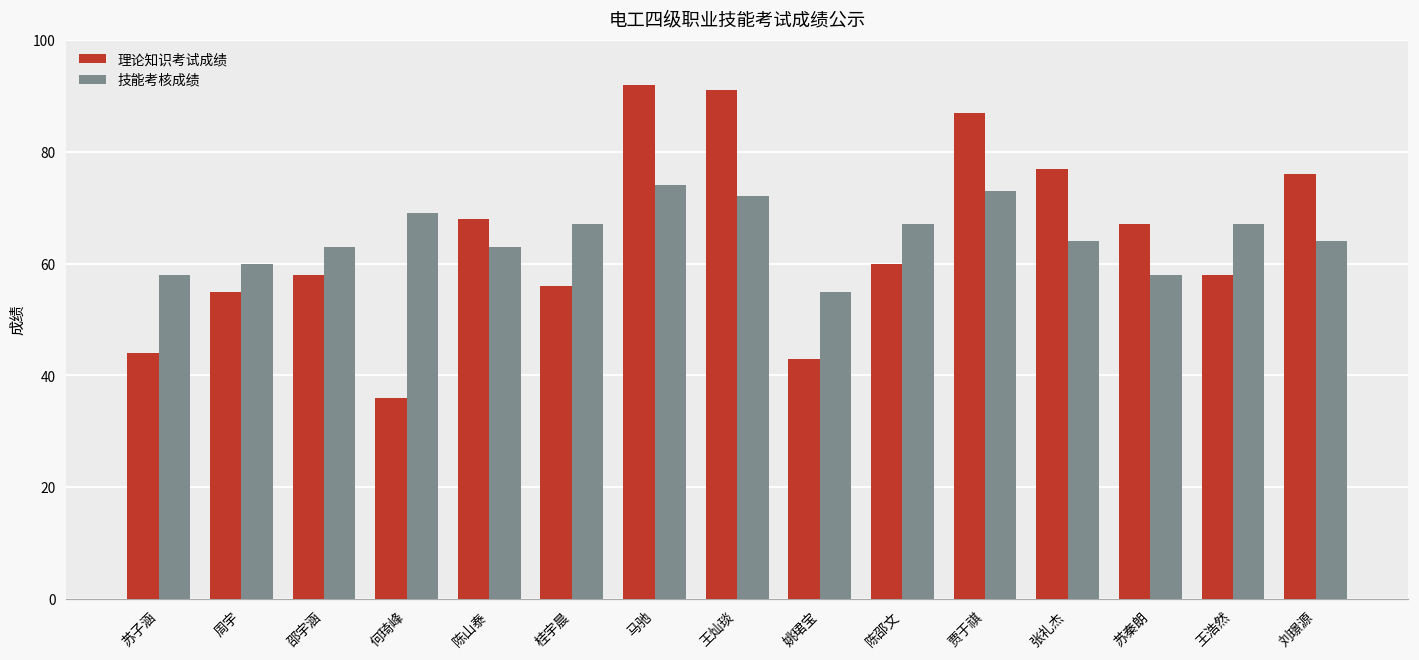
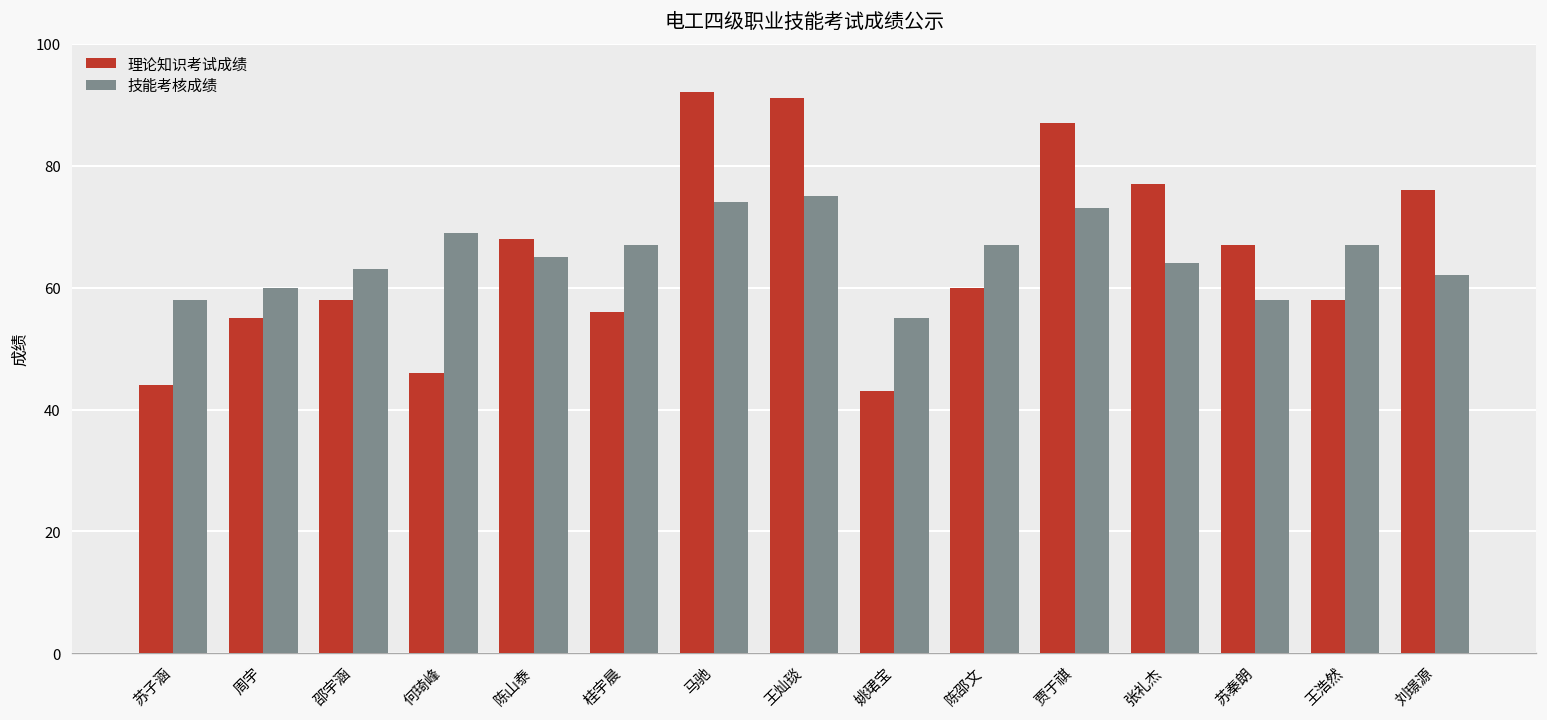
  {
    "理论知识考试成绩": {
      "苏子涵": 44,
      "周宇": 55,
      "邵宇涵": 58,
-     "何琦峰": 36,
+     "何琦峰": 46,
      "陈山泰": 68,
      "桂宇晨": 56,
      "马驰": 92,
      "王灿琰": 91,
      "姚珺宝": 43,
      "陈邵文": 60,
      "贾于祺": 87,
      "张礼杰": 77,
      "苏秦朗": 67,
      "王浩然": 58,
      "刘璟源": 76
    },
    "技能考核成绩": {
      "苏子涵": 58,
      "周宇": 60,
      "邵宇涵": 63,
      "何琦峰": 69,
-     "陈山泰": 63,
+     "陈山泰": 65,
      "桂宇晨": 67,
      "马驰": 74,
-     "王灿琰": 72,
+     "王灿琰": 75,
      "姚珺宝": 55,
      "陈邵文": 67,
      "贾于祺": 73,
      "张礼杰": 64,
      "苏秦朗": 58,
      "王浩然": 67,
-     "刘璟源": 64
+     "刘璟源": 62
    }
  }
